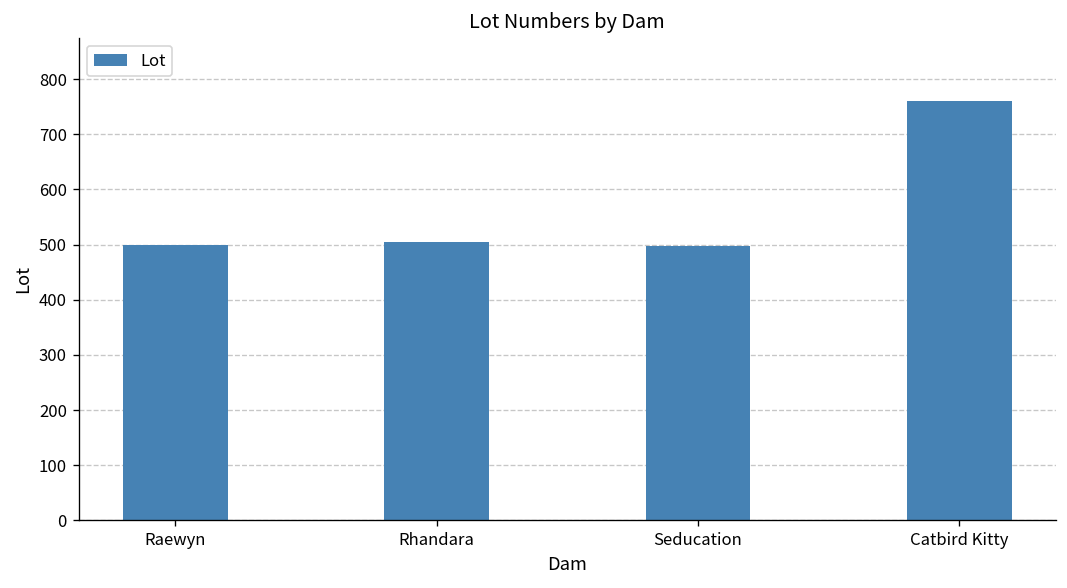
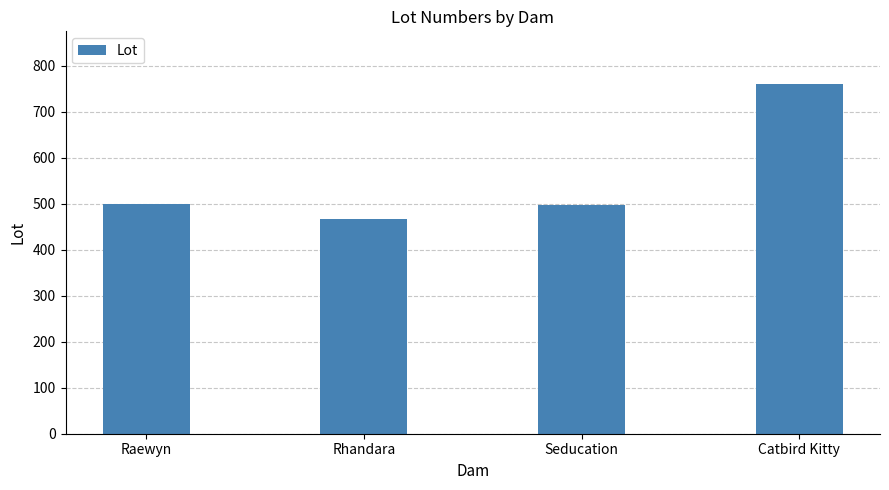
  {
    "Raewyn": 500,
-   "Rhandara": 500,
+   "Rhandara": 470,
    "Seducation": 500,
    "Catbird Kitty": 760
  }
